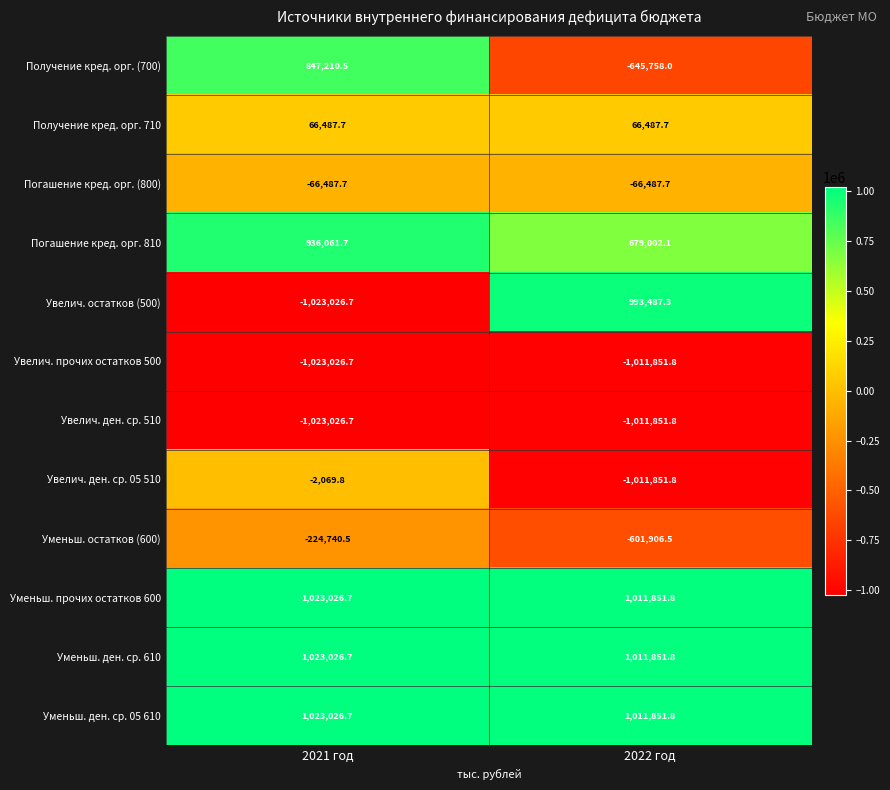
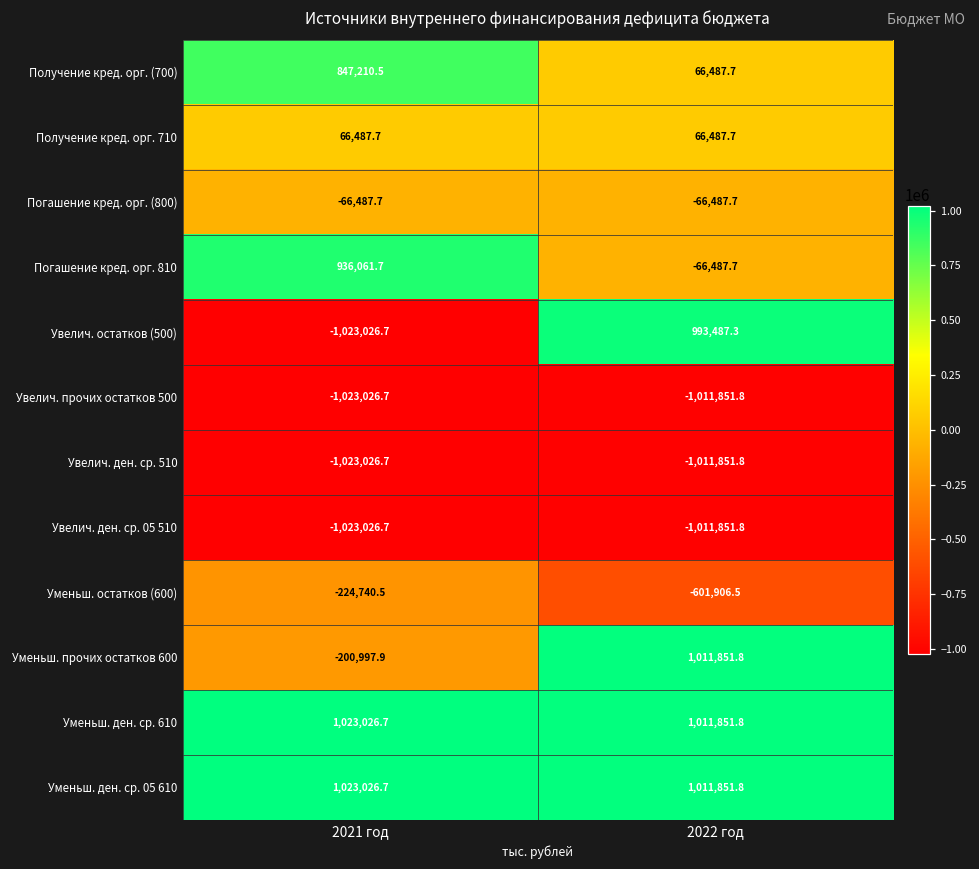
  {
    "Получение кред. орг. (700)": {
      "2021 год": "847,210.5",
-     "2022 год": "-645,758.0"
+     "2022 год": "66,487.7"
    },
    "Получение кред. орг. 710": {
      "2021 год": "66,487.7",
      "2022 год": "66,487.7"
    },
    "Погашение кред. орг. (800)": {
      "2021 год": "-66,487.7",
      "2022 год": "-66,487.7"
    },
    "Погашение кред. орг. 810": {
      "2021 год": "936,061.7",
-     "2022 год": "679,002.1"
+     "2022 год": "-66,487.7"
    },
    "Увелич. остатков (500)": {
      "2021 год": "-1,023,026.7",
      "2022 год": "993,487.3"
    },
    "Увелич. прочих остатков 500": {
      "2021 год": "-1,023,026.7",
      "2022 год": "-1,011,851.8"
    },
    "Увелич. ден. ср. 510": {
      "2021 год": "-1,023,026.7",
      "2022 год": "-1,011,851.8"
    },
    "Увелич. ден. ср. 05 510": {
-     "2021 год": "-2,069.8",
+     "2021 год": "-1,023,026.7",
      "2022 год": "-1,011,851.8"
    },
    "Уменьш. остатков (600)": {
      "2021 год": "-224,740.5",
      "2022 год": "-601,906.5"
    },
    "Уменьш. прочих остатков 600": {
-     "2021 год": "1,023,026.7",
+     "2021 год": "-200,997.9",
      "2022 год": "1,011,851.8"
    },
    "Уменьш. ден. ср. 610": {
      "2021 год": "1,023,026.7",
      "2022 год": "1,011,851.8"
    },
    "Уменьш. ден. ср. 05 610": {
      "2021 год": "1,023,026.7",
      "2022 год": "1,011,851.8"
    }
  }
